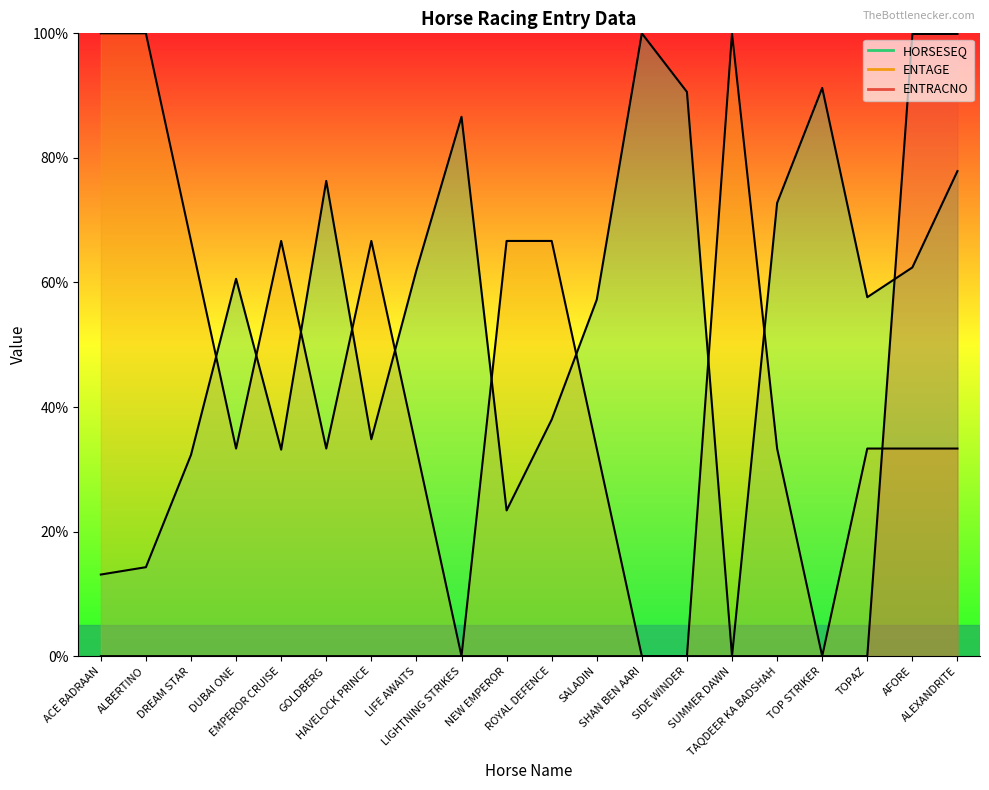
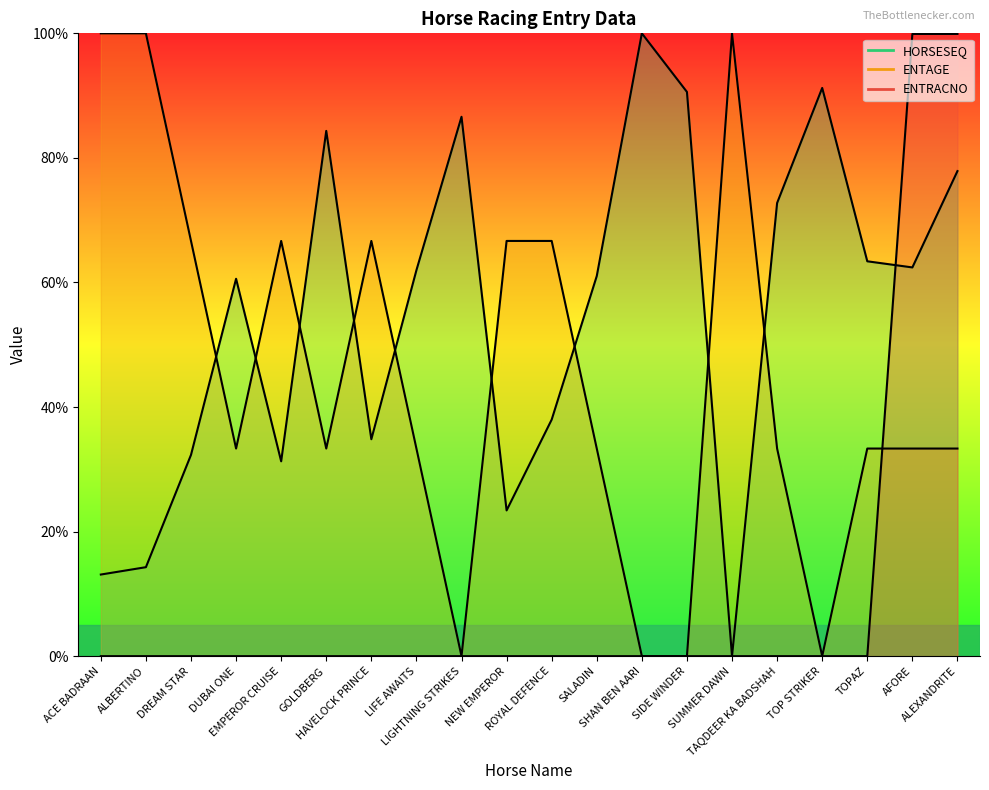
  {
    "HORSESEQ": {
      "ACE BADRAAN": "13%",
      "ALBERTINO": "14%",
      "DREAM STAR": "32%",
      "DUBAI ONE": "61%",
-     "EMPEROR CRUISE": "33%",
-     "GOLDBERG": "76%",
+     "EMPEROR CRUISE": "31%",
+     "GOLDBERG": "84%",
      "HAVELOCK PRINCE": "35%",
      "LIFE AWAITS": "62%",
      "LIGHTNING STRIKES": "87%",
      "NEW EMPEROR": "23%",
      "ROYAL DEFENCE": "38%",
-     "SALADIN": "57%",
+     "SALADIN": "61%",
      "SHAN BEN AARI": "100%",
      "SIDE WINDER": "91%",
      "TAQDEER KA BADSHAH": "73%",
      "TOP STRIKER": "91%",
-     "TOPAZ": "58%",
+     "TOPAZ": "63%",
      "AFORE": "62%",
      "ALEXANDRITE": "78%"
    }
  }
